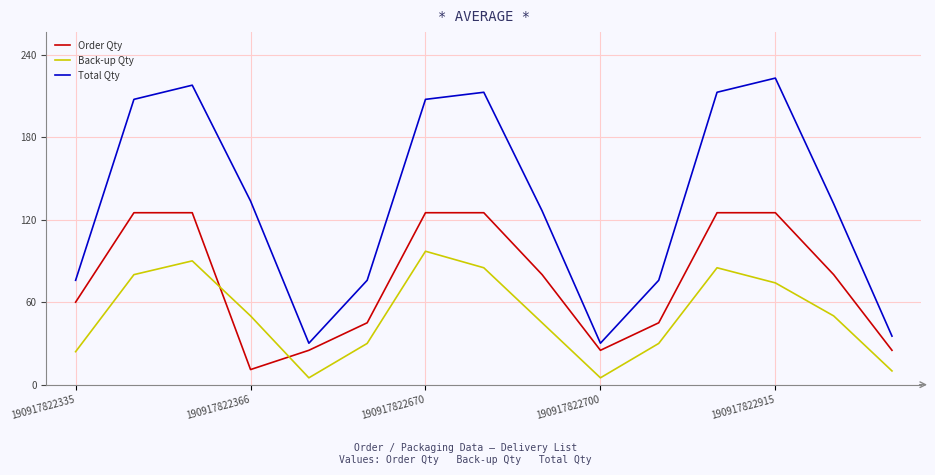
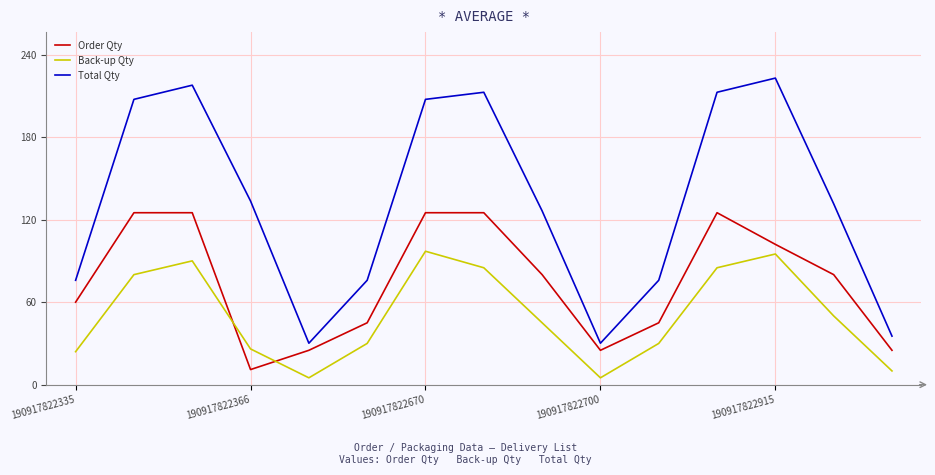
  {
    "Order Qty": {
      "190917822335": 60,
      "190917822366": 11,
      "190917822670": 125,
      "190917822700": 25,
-     "190917822915": 125
+     "190917822915": 102
    },
    "Back-up Qty": {
      "190917822335": 24,
-     "190917822366": 50,
+     "190917822366": 26,
      "190917822670": 97,
      "190917822700": 5,
-     "190917822915": 74
+     "190917822915": 95
    },
    "Total Qty": {
      "190917822335": 76,
      "190917822366": 134,
      "190917822670": 207,
      "190917822700": 30,
      "190917822915": 223
    }
  }
